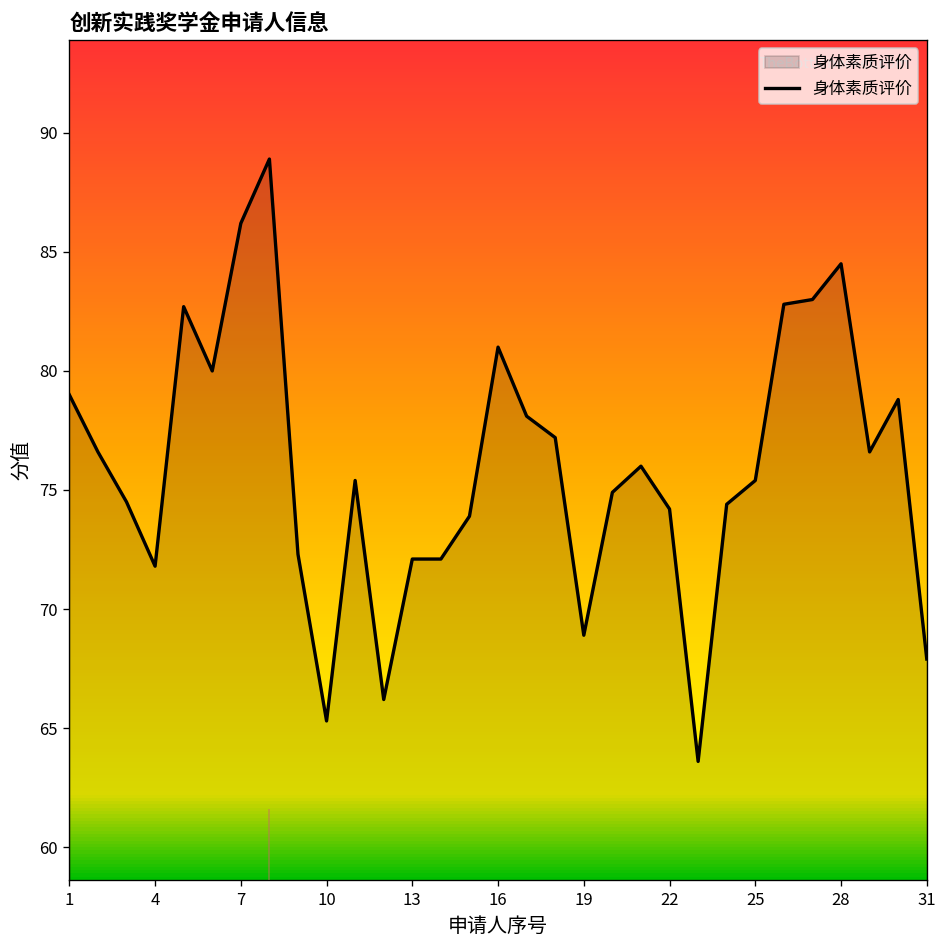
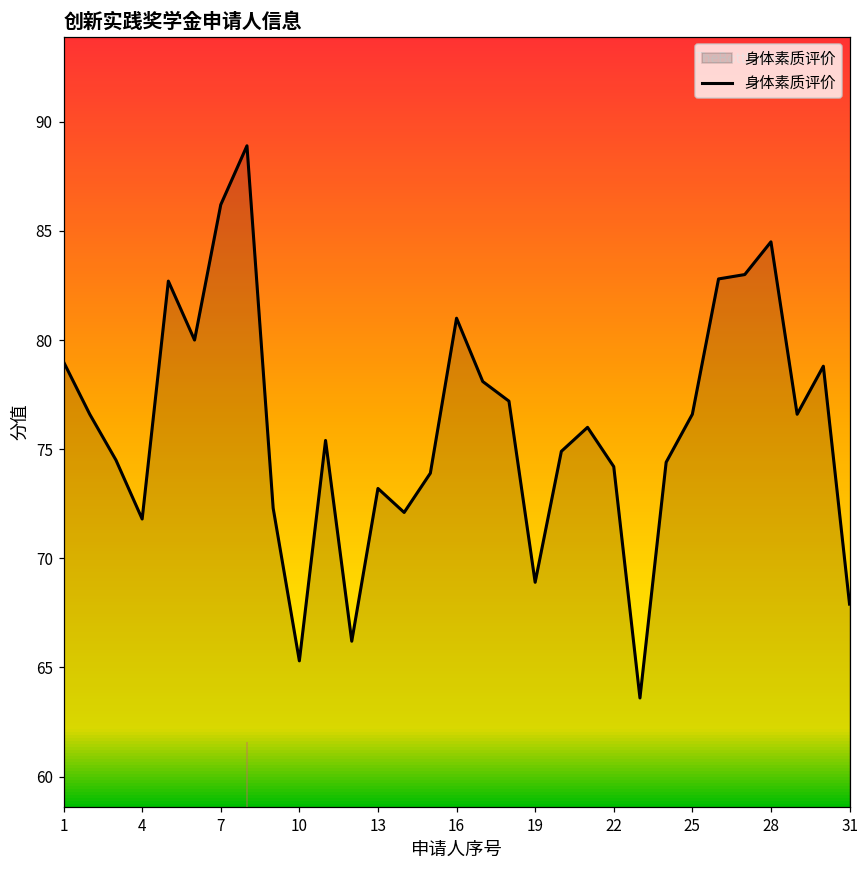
  {
    "1": 79.0,
    "4": 71.8,
    "7": 86.2,
    "10": 65.3,
-   "13": 72.1,
+   "13": 73.2,
    "16": 81.0,
    "19": 68.9,
    "22": 74.2,
-   "25": 75.4,
+   "25": 76.6,
    "28": 84.5,
    "31": 67.9
  }
